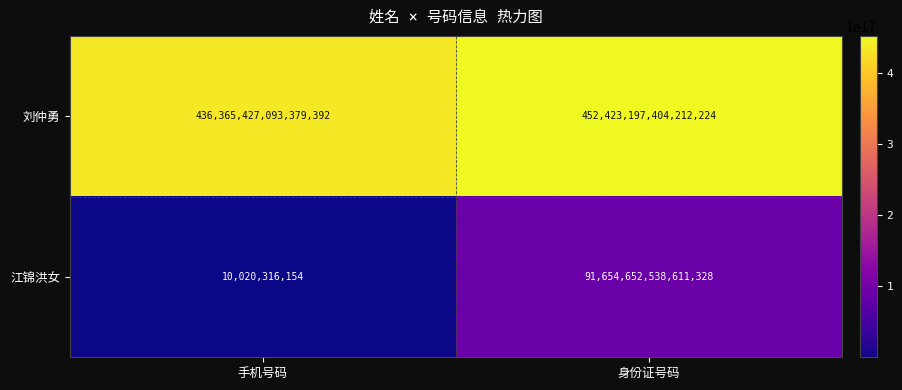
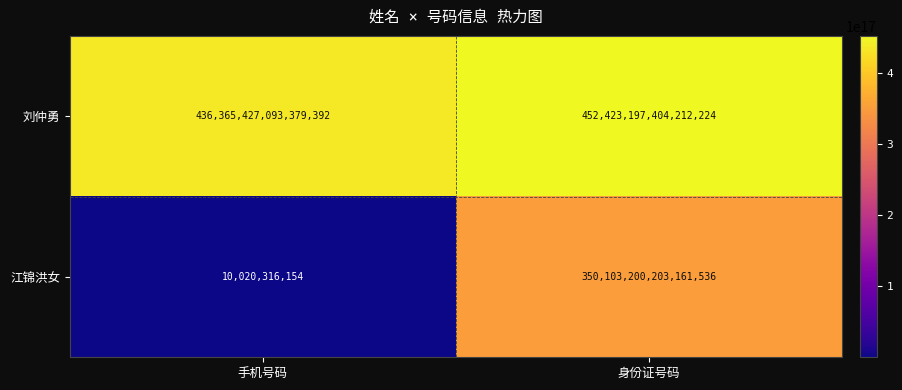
  {
    "刘仲勇": {
      "手机号码": "436,365,427,093,379,392",
      "身份证号码": "452,423,197,404,212,224"
    },
    "江锦洪女": {
      "手机号码": "10,020,316,154",
-     "身份证号码": "91,654,652,538,611,328"
+     "身份证号码": "350,103,200,203,161,536"
    }
  }
